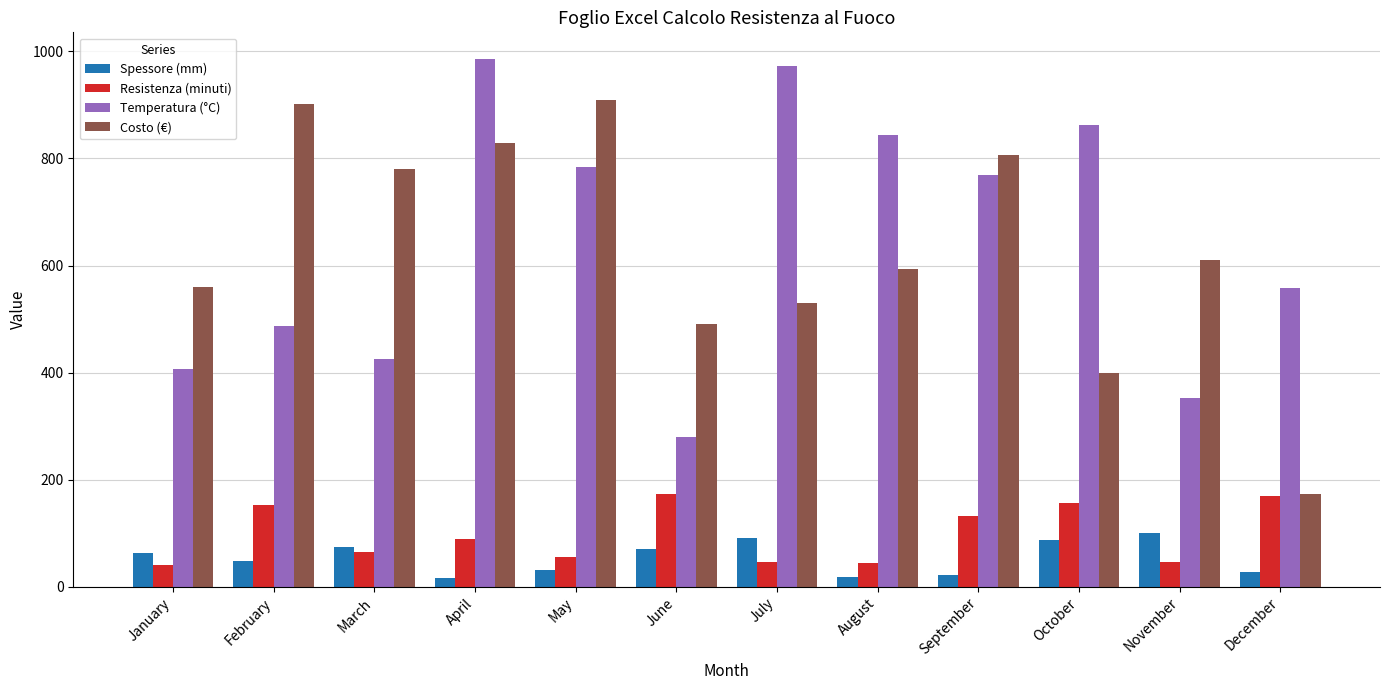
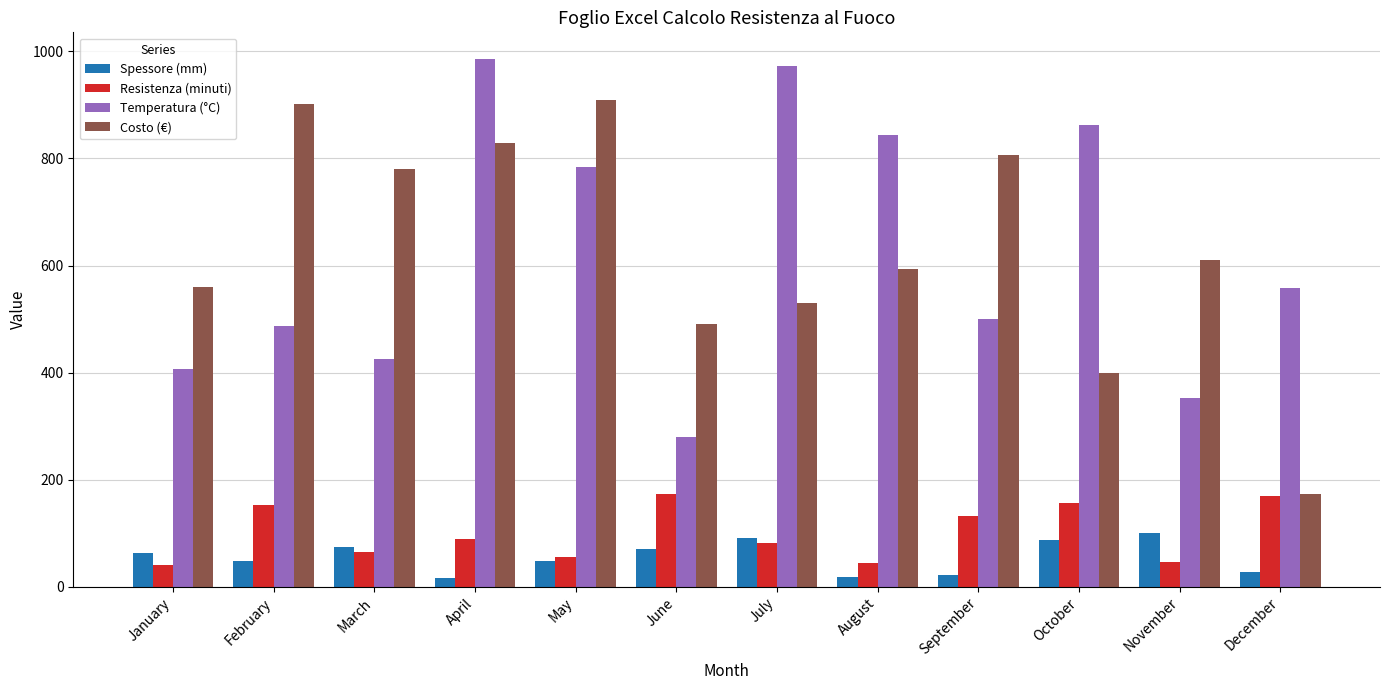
  {
    "Spessore (mm)": {
      "January": 60,
      "February": 50,
      "March": 70,
      "April": 20,
-     "May": 30,
+     "May": 50,
      "June": 70,
      "July": 90,
      "August": 20,
      "September": 20,
      "October": 90,
      "November": 100,
      "December": 30
    },
    "Resistenza (minuti)": {
      "January": 40,
      "February": 150,
      "March": 70,
      "April": 90,
      "May": 60,
      "June": 170,
-     "July": 50,
+     "July": 80,
      "August": 50,
      "September": 130,
      "October": 160,
      "November": 50,
      "December": 170
    },
    "Temperatura (°C)": {
      "January": 410,
      "February": 490,
      "March": 430,
      "April": 990,
      "May": 780,
      "June": 280,
      "July": 970,
      "August": 840,
-     "September": 770,
+     "September": 500,
      "October": 860,
      "November": 350,
      "December": 560
    },
    "Costo (€)": {
      "January": 560,
      "February": 900,
      "March": 780,
      "April": 830,
      "May": 910,
      "June": 490,
      "July": 530,
      "August": 590,
      "September": 810,
      "October": 400,
      "November": 610,
      "December": 170
    }
  }
